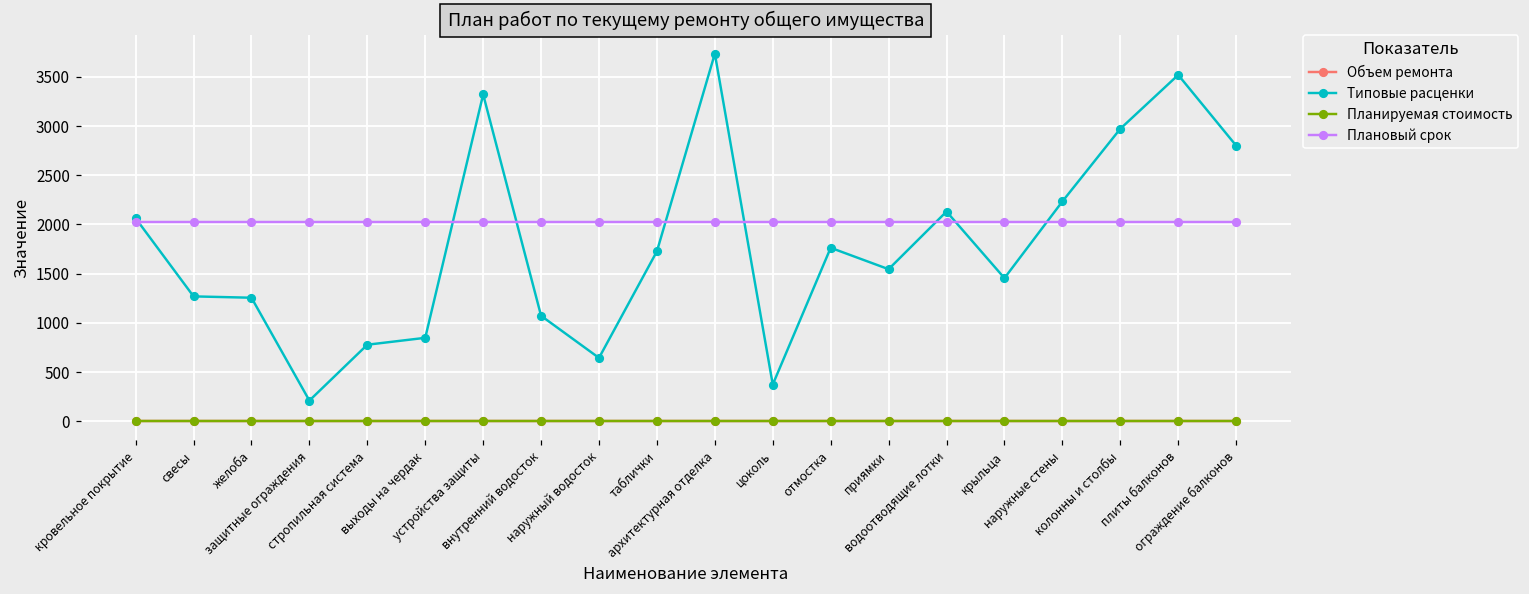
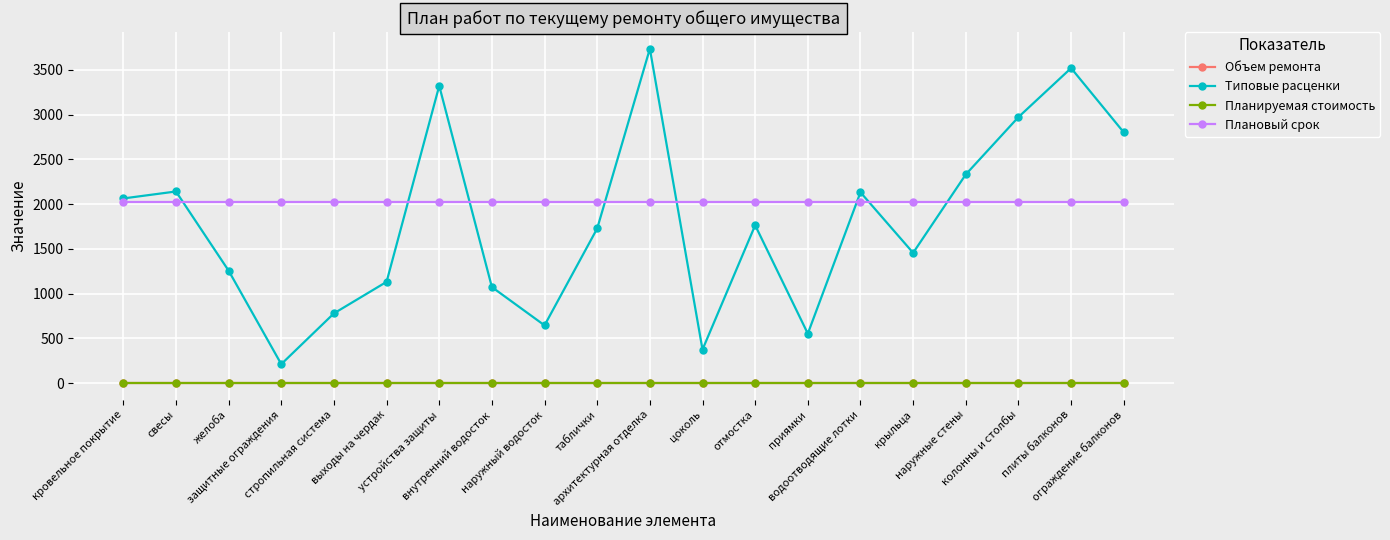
  {
    "Планируемая стоимость": {
      "кровельное покрытие": 0,
      "свесы": 0,
      "желоба": 0,
      "защитные ограждения": 0,
      "стропильная система": 0,
      "выходы на чердак": 0,
      "устройства защиты": 0,
      "внутренний водосток": 0,
      "наружный водосток": 0,
      "таблички": 0,
      "архитектурная отделка": 0,
      "цоколь": 0,
      "отмостка": 0,
      "приямки": 0,
      "водоотводящие лотки": 0,
      "крыльца": 0,
      "наружные стены": 0,
      "колонны и столбы": 0,
      "плиты балконов": 0,
      "ограждение балконов": 0
    },
    "Типовые расценки": {
      "кровельное покрытие": 2100,
-     "свесы": 1300,
+     "свесы": 2100,
      "желоба": 1300,
      "защитные ограждения": 200,
      "стропильная система": 800,
-     "выходы на чердак": 800,
+     "выходы на чердак": 1100,
      "устройства защиты": 3300,
      "внутренний водосток": 1100,
      "наружный водосток": 600,
      "таблички": 1700,
      "архитектурная отделка": 3700,
      "цоколь": 400,
      "отмостка": 1800,
-     "приямки": 1500,
+     "приямки": 600,
      "водоотводящие лотки": 2100,
      "крыльца": 1500,
-     "наружные стены": 2200,
+     "наружные стены": 2300,
      "колонны и столбы": 3000,
      "плиты балконов": 3500,
      "ограждение балконов": 2800
    },
    "Плановый срок": {
      "кровельное покрытие": 2000,
      "свесы": 2000,
      "желоба": 2000,
      "защитные ограждения": 2000,
      "стропильная система": 2000,
      "выходы на чердак": 2000,
      "устройства защиты": 2000,
      "внутренний водосток": 2000,
      "наружный водосток": 2000,
      "таблички": 2000,
      "архитектурная отделка": 2000,
      "цоколь": 2000,
      "отмостка": 2000,
      "приямки": 2000,
      "водоотводящие лотки": 2000,
      "крыльца": 2000,
      "наружные стены": 2000,
      "колонны и столбы": 2000,
      "плиты балконов": 2000,
      "ограждение балконов": 2000
    }
  }
